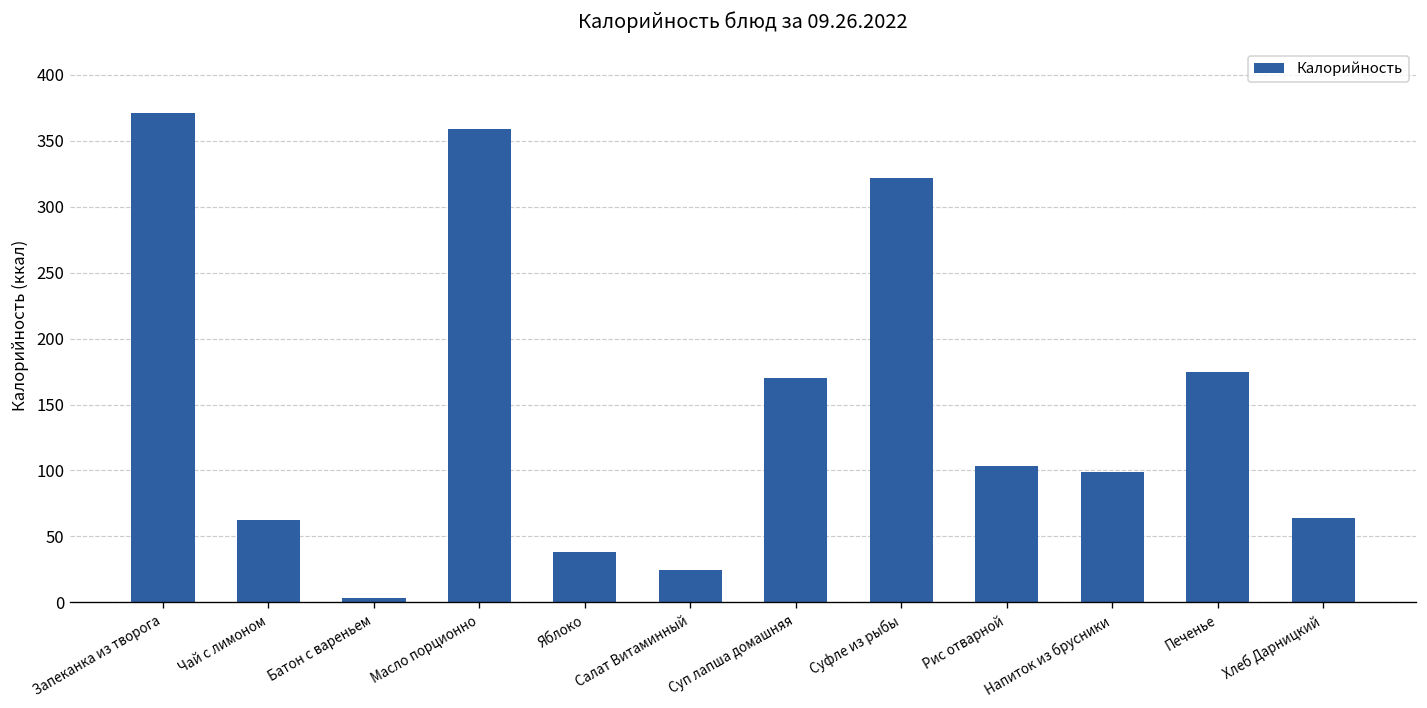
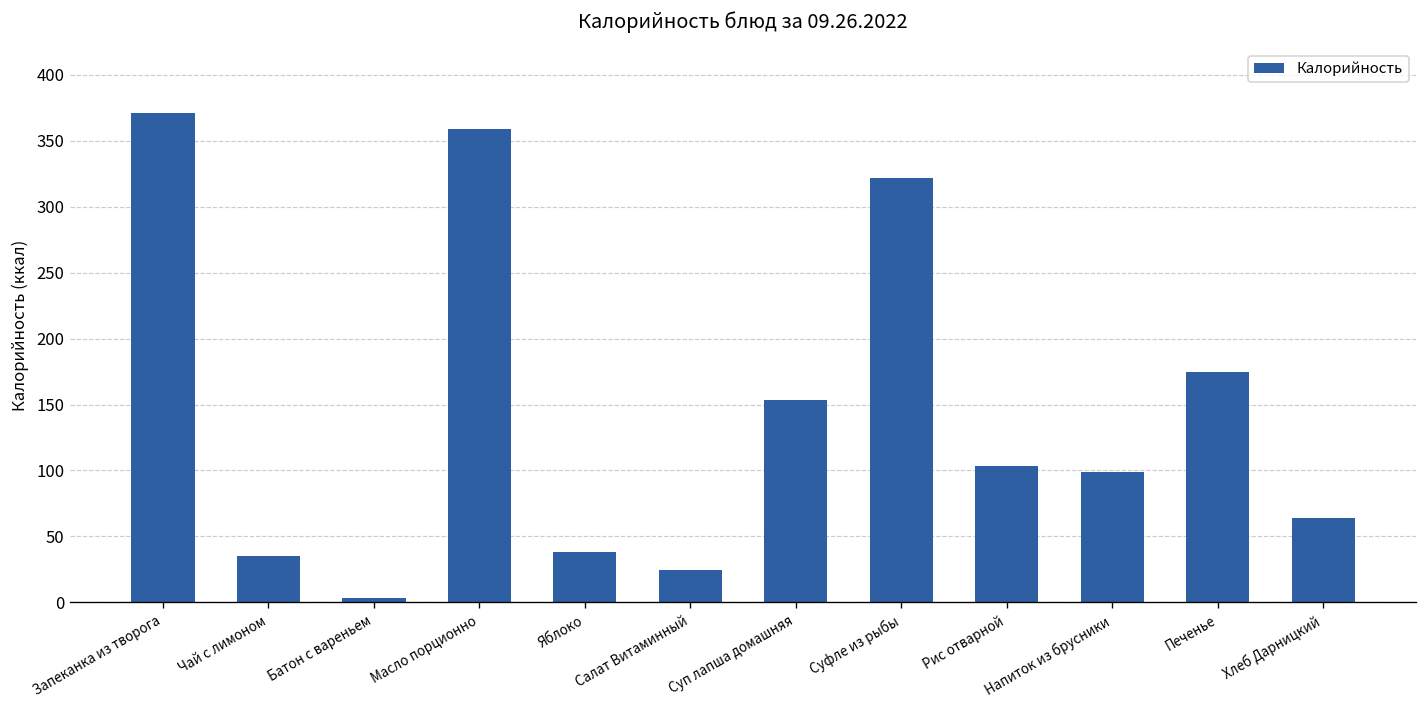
  {
    "Запеканка из творога": 371,
-   "Чай с лимоном": 62,
+   "Чай с лимоном": 35,
    "Батон с вареньем": 3,
    "Масло порционно": 359,
    "Яблоко": 38,
    "Салат Витаминный": 25,
-   "Суп лапша домашняя": 170,
+   "Суп лапша домашняя": 153,
    "Суфле из рыбы": 322,
    "Рис отварной": 103,
    "Напиток из брусники": 99,
    "Печенье": 174,
    "Хлеб Дарницкий": 64
  }
